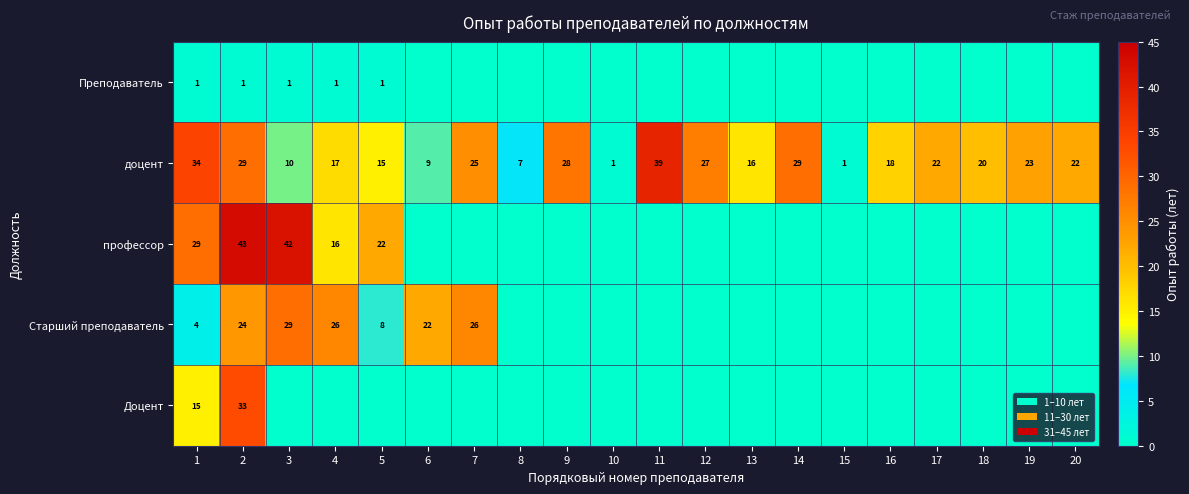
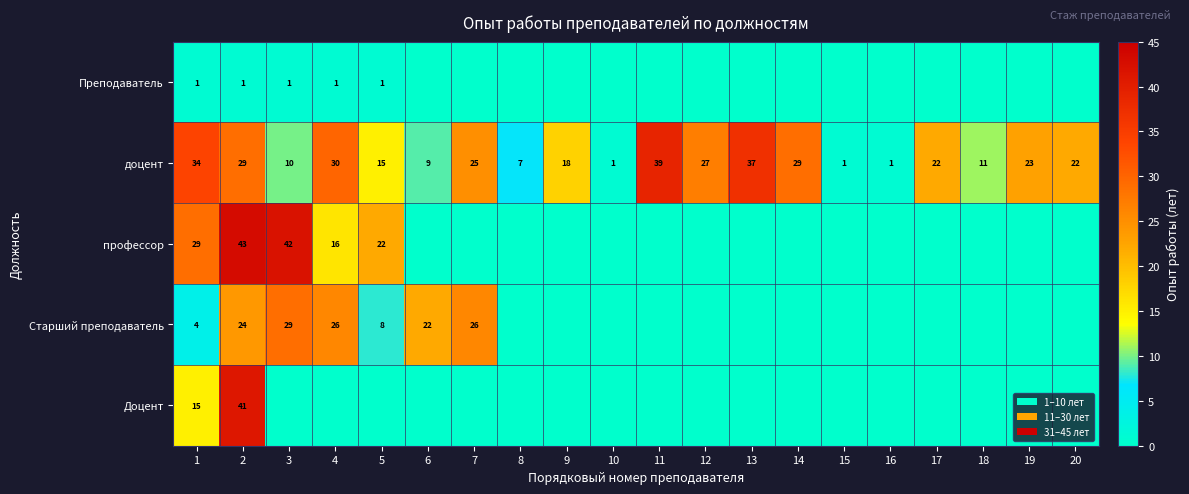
  {
    "Преподаватель": {
      "1": 1,
      "2": 1,
      "3": 1,
      "4": 1,
      "5": 1
    },
    "доцент": {
      "1": 34,
      "2": 29,
      "3": 10,
-     "4": 17,
+     "4": 30,
      "5": 15,
      "6": 9,
      "7": 25,
      "8": 7,
-     "9": 28,
+     "9": 18,
      "10": 1,
      "11": 39,
      "12": 27,
-     "13": 16,
+     "13": 37,
      "14": 29,
      "15": 1,
-     "16": 18,
+     "16": 1,
      "17": 22,
-     "18": 20,
+     "18": 11,
      "19": 23,
      "20": 22
    },
    "профессор": {
      "1": 29,
      "2": 43,
      "3": 42,
      "4": 16,
      "5": 22
    },
    "Старший преподаватель": {
      "1": 4,
      "2": 24,
      "3": 29,
      "4": 26,
      "5": 8,
      "6": 22,
      "7": 26
    },
    "Доцент": {
      "1": 15,
-     "2": 33
+     "2": 41
    }
  }
